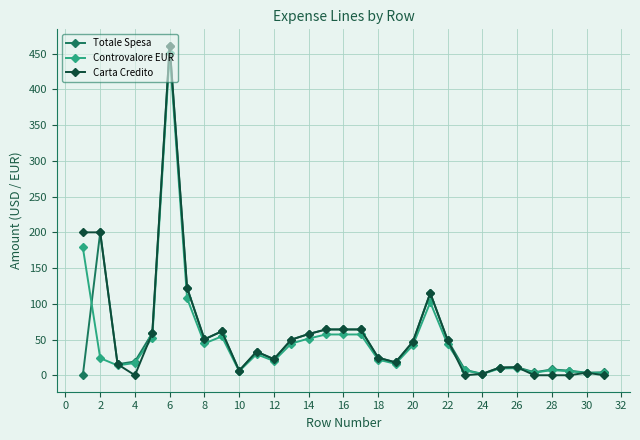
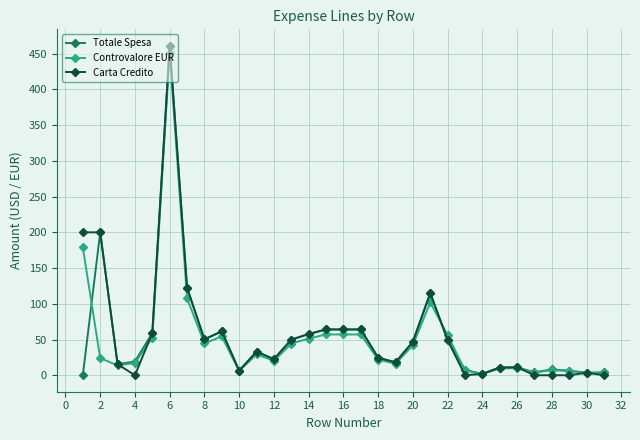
  {
    "Controvalore EUR": {
      "2": 20,
      "8": 40,
      "14": 50,
      "16": 60,
      "20": 40,
-     "22": 40
+     "22": 60
    }
  }
